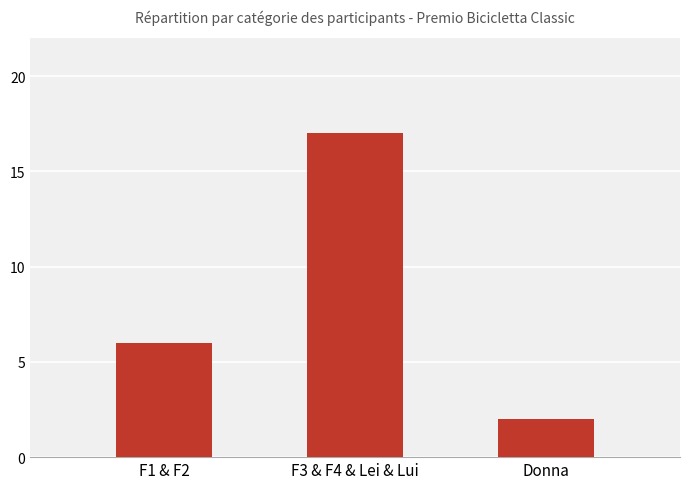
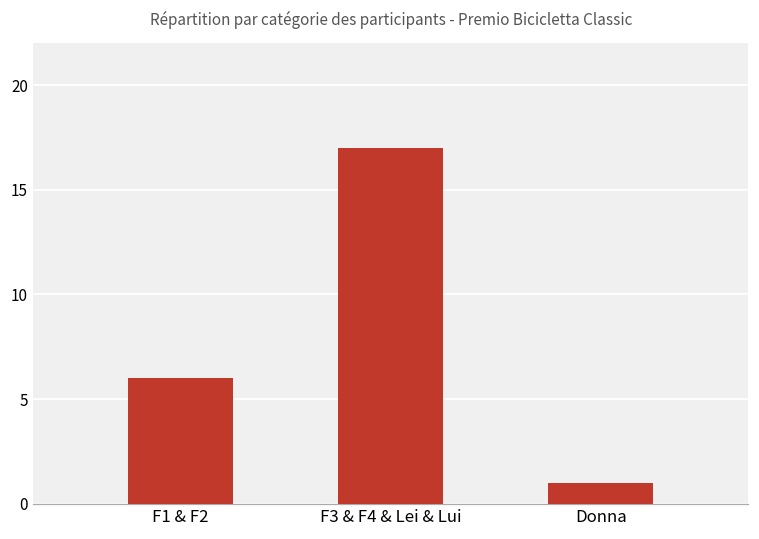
  {
    "F1 & F2": 6,
    "F3 & F4 & Lei & Lui": 17,
-   "Donna": 2
+   "Donna": 1
  }
